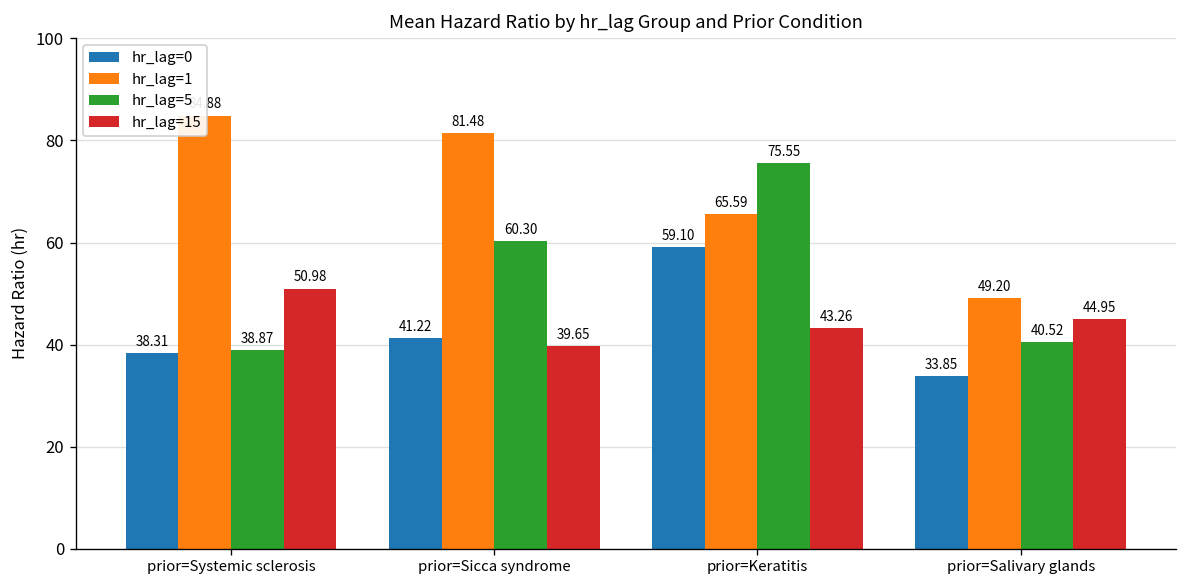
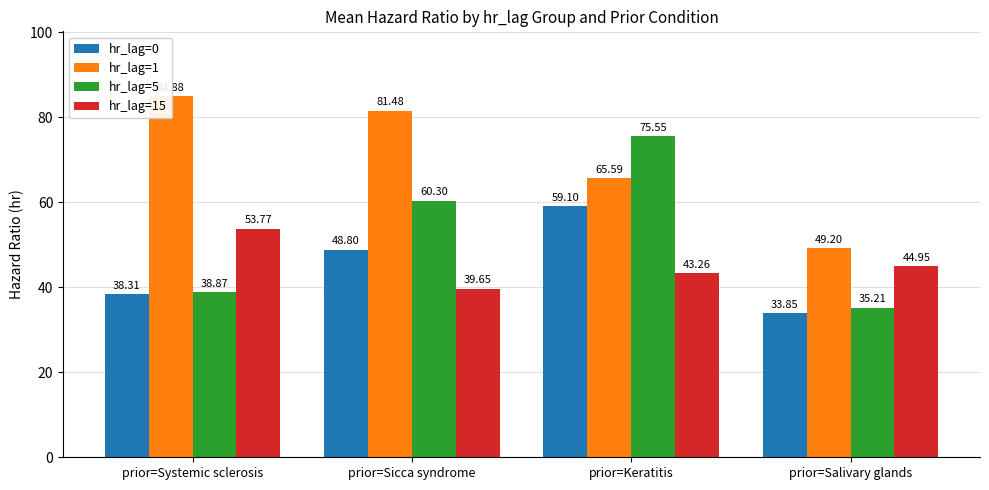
  {
    "hr_lag=0": {
      "prior=Systemic sclerosis": 38.31,
-     "prior=Sicca syndrome": 41.22,
+     "prior=Sicca syndrome": 48.80,
      "prior=Keratitis": 59.10,
      "prior=Salivary glands": 33.85
    },
    "hr_lag=1": {
      "prior=Sicca syndrome": 81.48,
      "prior=Keratitis": 65.59,
      "prior=Salivary glands": 49.20
    },
    "hr_lag=5": {
      "prior=Systemic sclerosis": 38.87,
      "prior=Sicca syndrome": 60.30,
      "prior=Keratitis": 75.55,
-     "prior=Salivary glands": 40.52
+     "prior=Salivary glands": 35.21
    },
    "hr_lag=15": {
-     "prior=Systemic sclerosis": 50.98,
+     "prior=Systemic sclerosis": 53.77,
      "prior=Sicca syndrome": 39.65,
      "prior=Keratitis": 43.26,
      "prior=Salivary glands": 44.95
    }
  }
